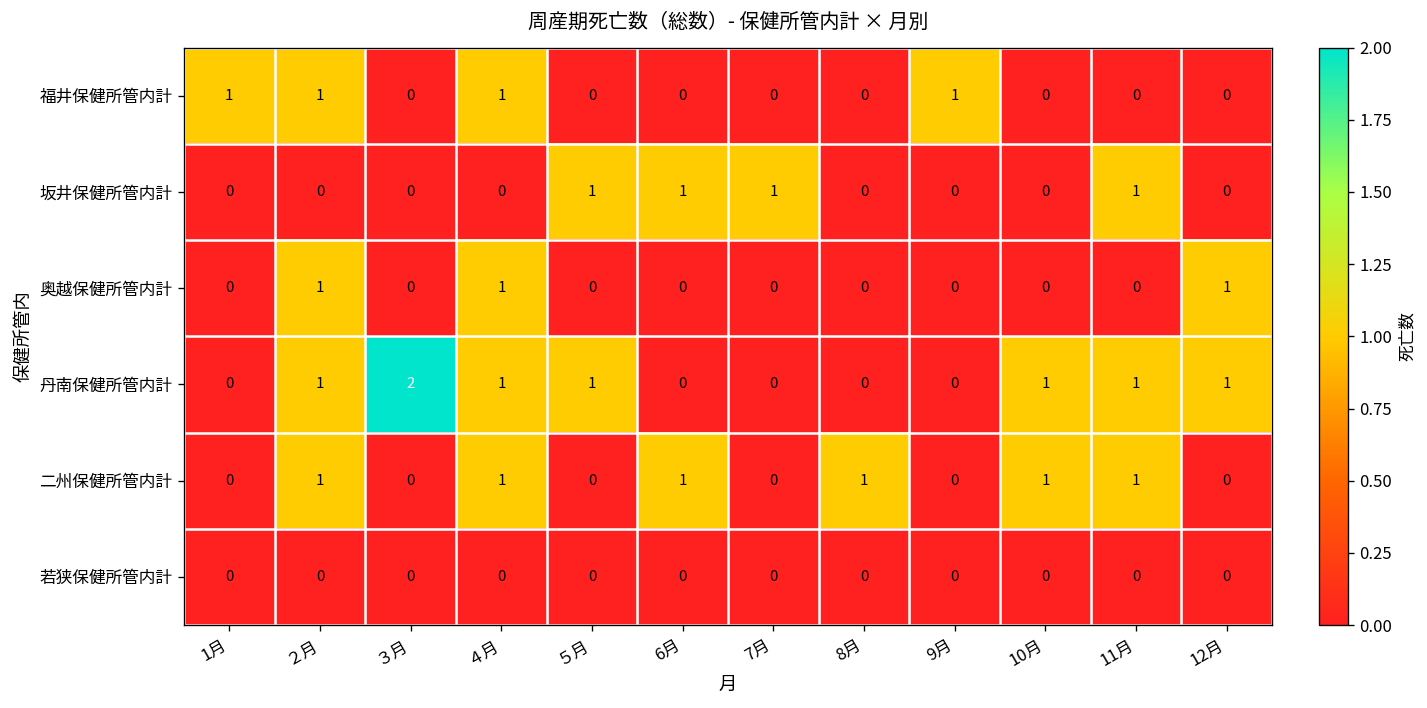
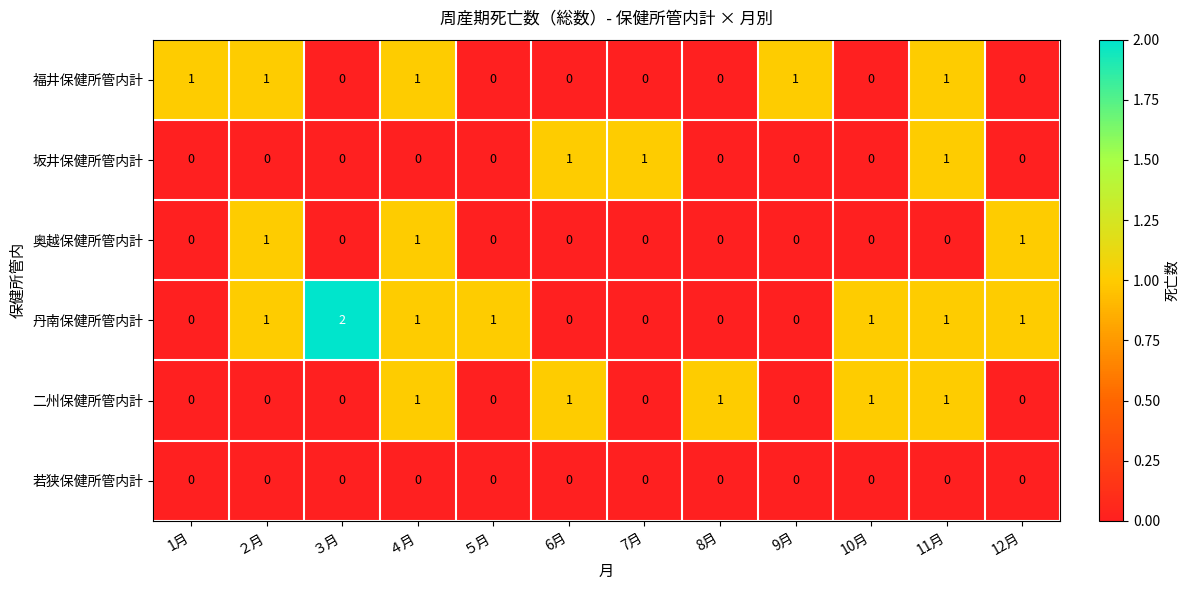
  {
    "福井保健所管内計": {
      "1月": 1,
      "２月": 1,
      "３月": 0,
      "４月": 1,
      "５月": 0,
      "6月": 0,
      "7月": 0,
      "8月": 0,
      "9月": 1,
      "10月": 0,
-     "11月": 0,
+     "11月": 1,
      "12月": 0
    },
    "坂井保健所管内計": {
      "1月": 0,
      "２月": 0,
      "３月": 0,
      "４月": 0,
-     "５月": 1,
+     "５月": 0,
      "6月": 1,
      "7月": 1,
      "8月": 0,
      "9月": 0,
      "10月": 0,
      "11月": 1,
      "12月": 0
    },
    "奥越保健所管内計": {
      "1月": 0,
      "２月": 1,
      "３月": 0,
      "４月": 1,
      "５月": 0,
      "6月": 0,
      "7月": 0,
      "8月": 0,
      "9月": 0,
      "10月": 0,
      "11月": 0,
      "12月": 1
    },
    "丹南保健所管内計": {
      "1月": 0,
      "２月": 1,
      "３月": 2,
      "４月": 1,
      "５月": 1,
      "6月": 0,
      "7月": 0,
      "8月": 0,
      "9月": 0,
      "10月": 1,
      "11月": 1,
      "12月": 1
    },
    "二州保健所管内計": {
      "1月": 0,
-     "２月": 1,
+     "２月": 0,
      "３月": 0,
      "４月": 1,
      "５月": 0,
      "6月": 1,
      "7月": 0,
      "8月": 1,
      "9月": 0,
      "10月": 1,
      "11月": 1,
      "12月": 0
    },
    "若狭保健所管内計": {
      "1月": 0,
      "２月": 0,
      "３月": 0,
      "４月": 0,
      "５月": 0,
      "6月": 0,
      "7月": 0,
      "8月": 0,
      "9月": 0,
      "10月": 0,
      "11月": 0,
      "12月": 0
    }
  }
